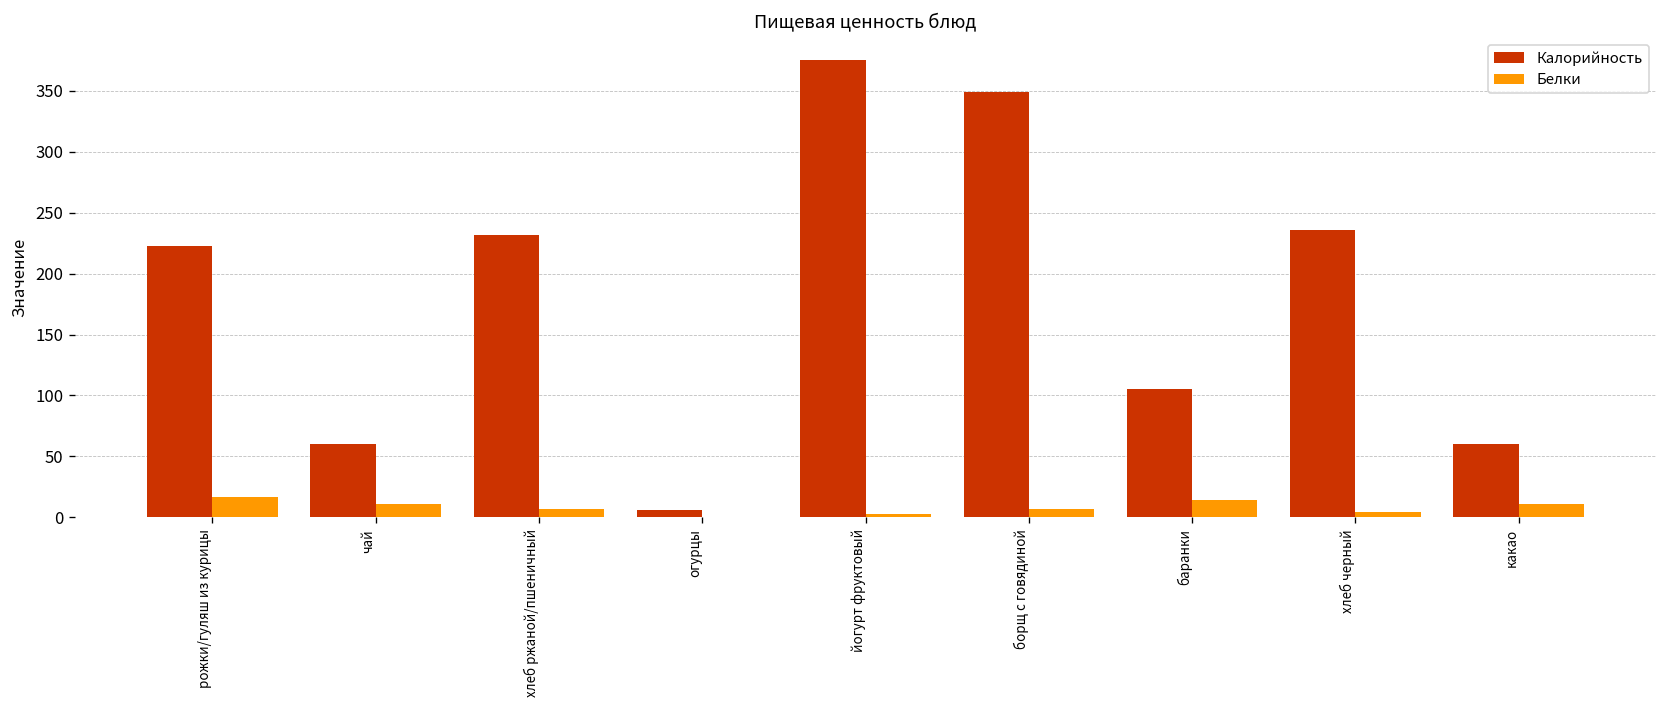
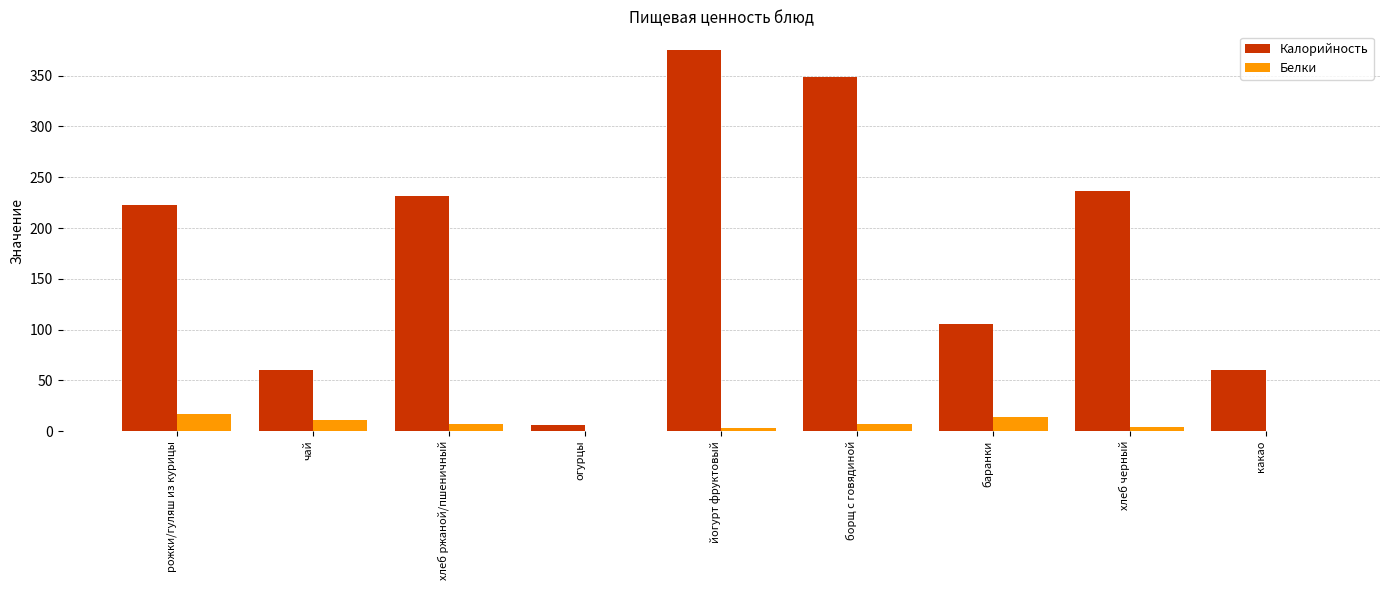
  {
    "Калорийность": {
      "рожки/гуляш из курицы": 223,
      "чай": 60,
      "хлеб ржаной/пшеничный": 232,
      "огурцы": 6,
      "йогурт фруктовый": 375,
      "борщ с говядиной": 349,
      "баранки": 105,
      "хлеб черный": 236,
      "какао": 60
    },
    "Белки": {
      "рожки/гуляш из курицы": 17,
      "чай": 11,
      "хлеб ржаной/пшеничный": 7,
      "огурцы": 0,
      "йогурт фруктовый": 3,
      "борщ с говядиной": 7,
      "баранки": 14,
      "хлеб черный": 4,
-     "какао": 11
+     "какао": 0
    }
  }
